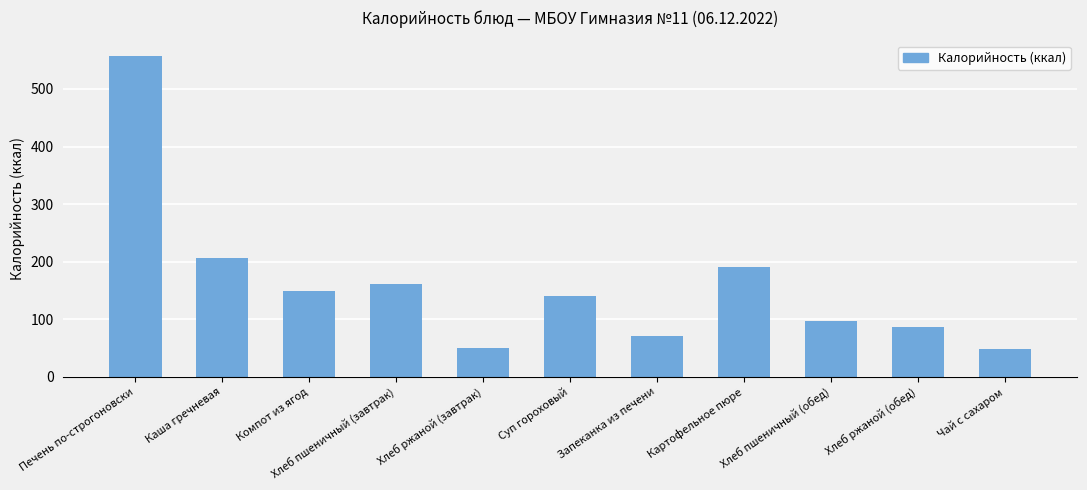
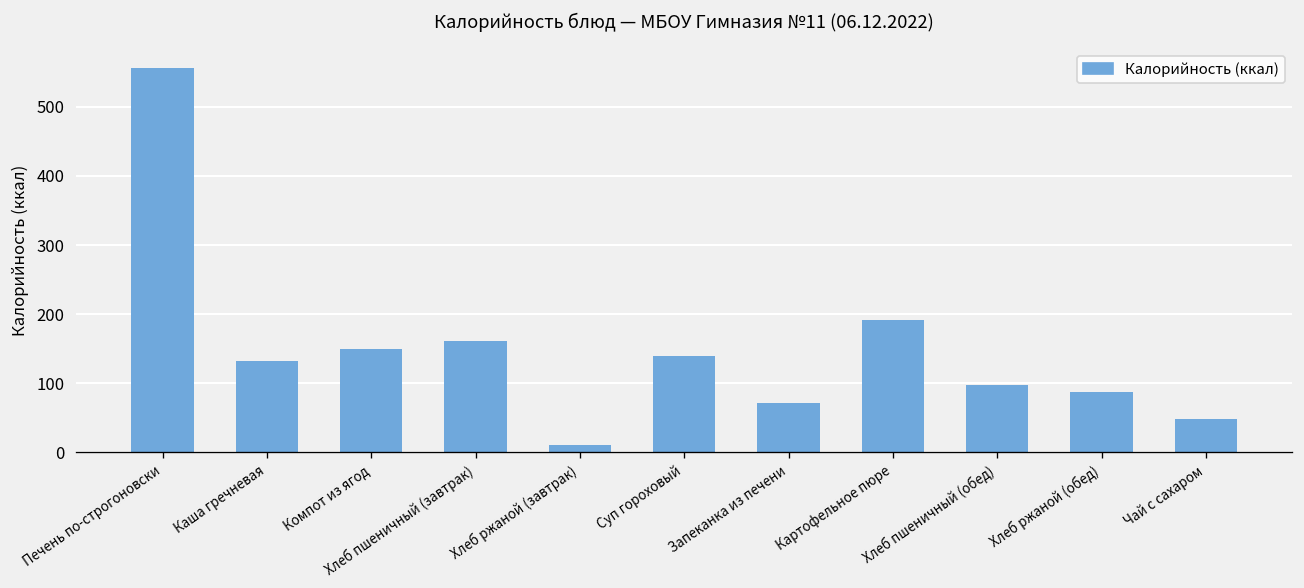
  {
    "Печень по-строгоновски": 560,
-   "Каша гречневая": 210,
+   "Каша гречневая": 130,
    "Компот из ягод": 150,
    "Хлеб пшеничный (завтрак)": 160,
-   "Хлеб ржаной (завтрак)": 50,
+   "Хлеб ржаной (завтрак)": 10,
    "Суп гороховый": 140,
    "Запеканка из печени": 70,
    "Картофельное пюре": 190,
    "Хлеб пшеничный (обед)": 100,
    "Хлеб ржаной (обед)": 90,
    "Чай с сахаром": 50
  }
